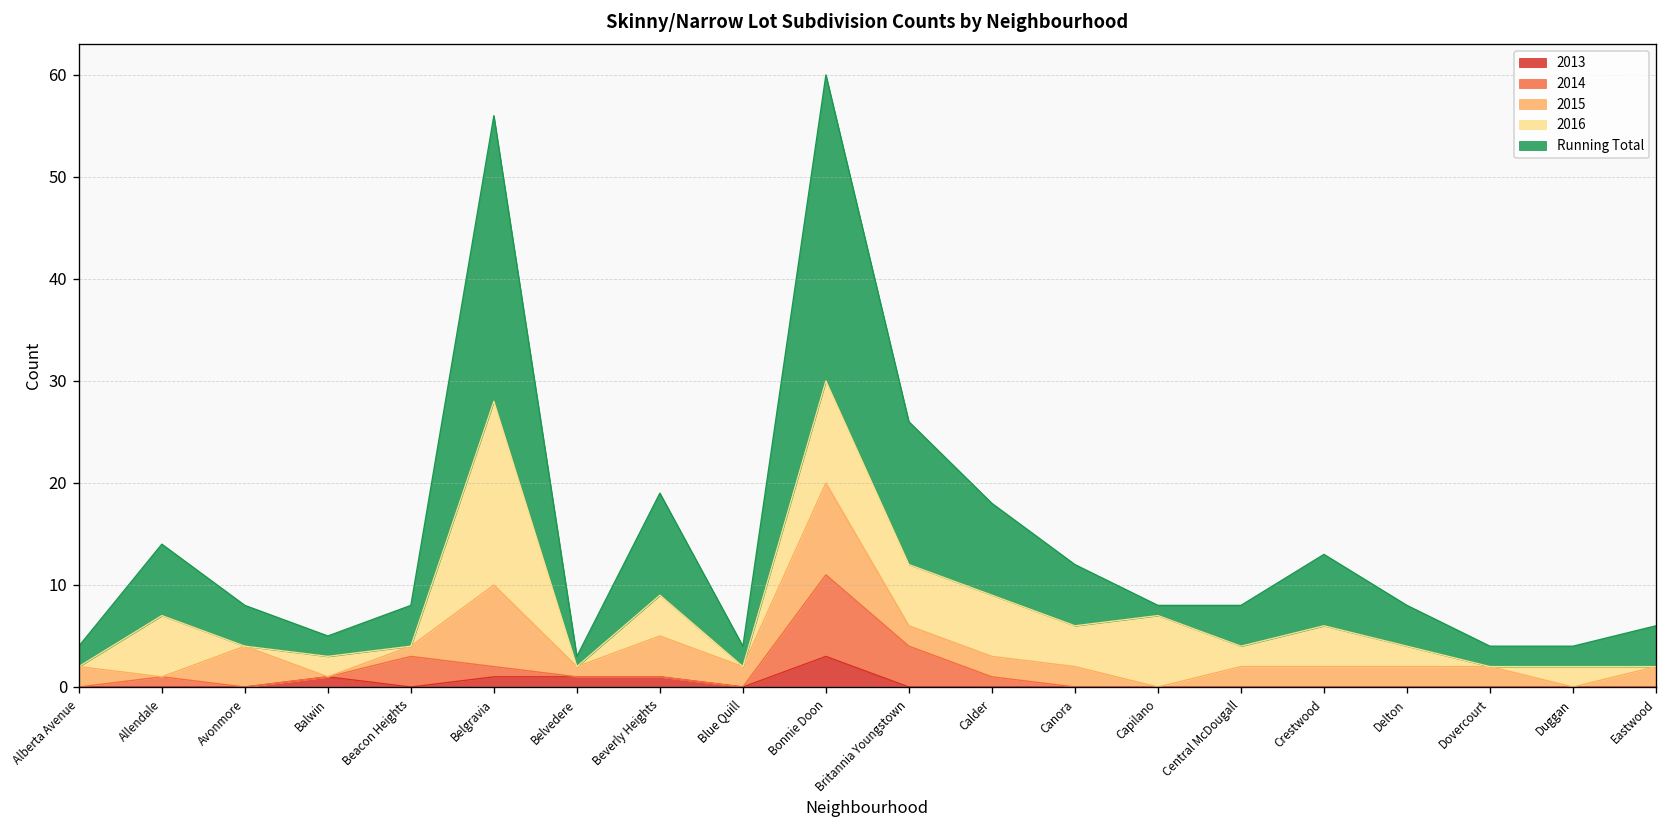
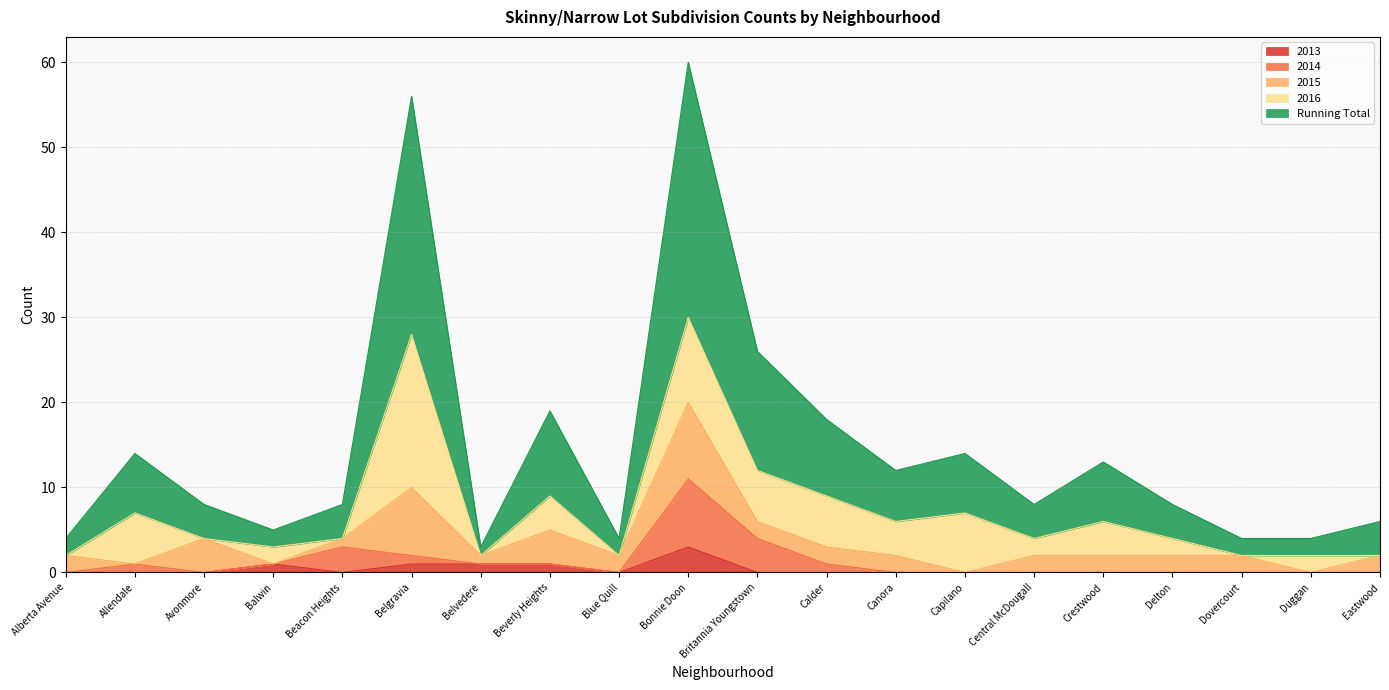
  {
    "2013": {
      "Allendale": 0,
      "Beacon Heights": 0,
      "Belgravia": 1,
      "Bonnie Doon": 3,
      "Britannia Youngstown": 0,
      "Calder": 0
    },
    "2014": {
      "Beacon Heights": 3,
      "Belgravia": 1,
      "Bonnie Doon": 8,
      "Britannia Youngstown": 4,
      "Calder": 1
    },
    "2015": {
      "Belgravia": 8,
      "Beverly Heights": 4,
      "Bonnie Doon": 9,
      "Britannia Youngstown": 2,
      "Calder": 2,
      "Canora": 2,
      "Central McDougall": 2,
      "Crestwood": 2,
      "Delton": 2
    },
    "2016": {
      "Allendale": 6,
      "Balwin": 2,
      "Belgravia": 18,
      "Beverly Heights": 4,
      "Bonnie Doon": 10,
      "Britannia Youngstown": 6,
      "Calder": 6,
      "Canora": 4,
      "Capilano": 7,
      "Central McDougall": 2,
      "Crestwood": 4,
      "Delton": 2,
      "Duggan": 2
    },
    "Running Total": {
      "Alberta Avenue": 2,
      "Allendale": 7,
      "Avonmore": 4,
      "Balwin": 2,
      "Beacon Heights": 4,
      "Belgravia": 28,
      "Belvedere": 1,
      "Beverly Heights": 10,
      "Blue Quill": 2,
      "Bonnie Doon": 30,
      "Britannia Youngstown": 14,
      "Calder": 9,
      "Canora": 6,
-     "Capilano": 1,
+     "Capilano": 7,
      "Central McDougall": 4,
      "Crestwood": 7,
      "Delton": 4,
      "Dovercourt": 2,
      "Duggan": 2,
      "Eastwood": 4
    }
  }
